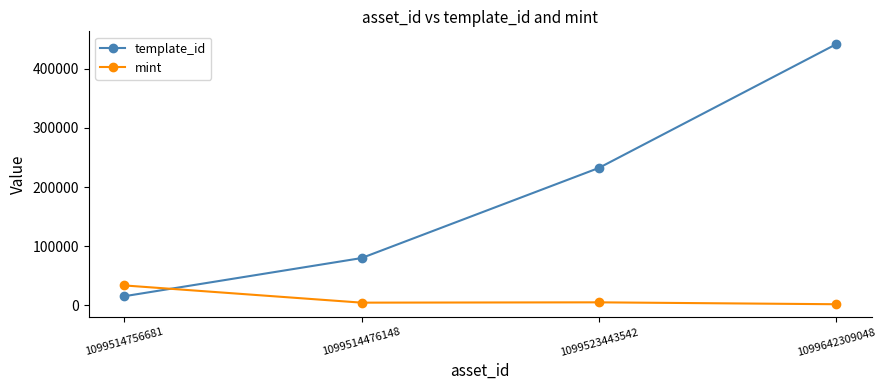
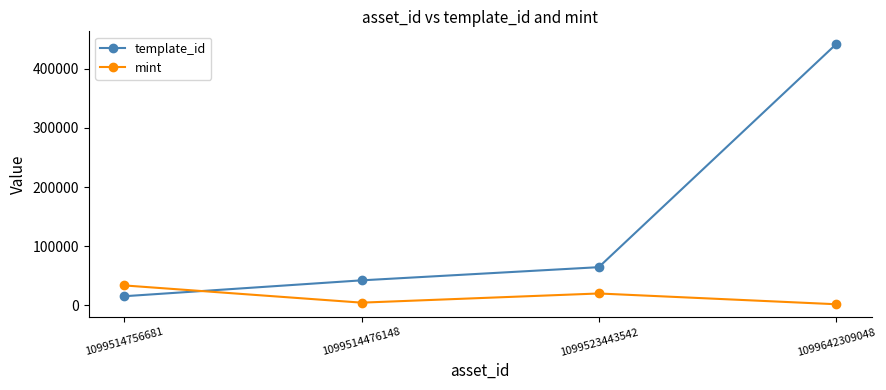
  {
    "template_id": {
      "1099514756681": 20000,
-     "1099514476148": 80000,
-     "1099523443542": 230000,
+     "1099514476148": 40000,
+     "1099523443542": 60000,
      "1099642309048": 440000
    },
    "mint": {
      "1099514756681": 30000,
      "1099514476148": 0,
-     "1099523443542": 10000,
+     "1099523443542": 20000,
      "1099642309048": 0
    }
  }
